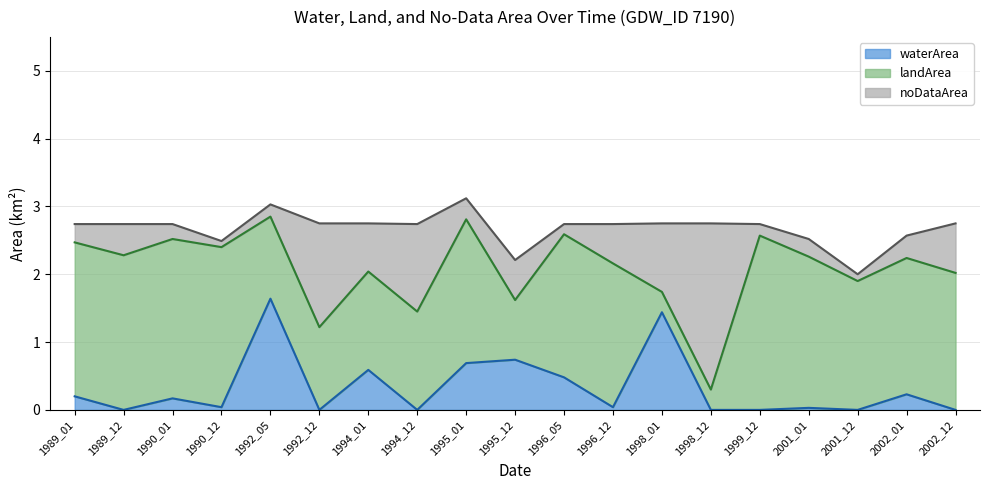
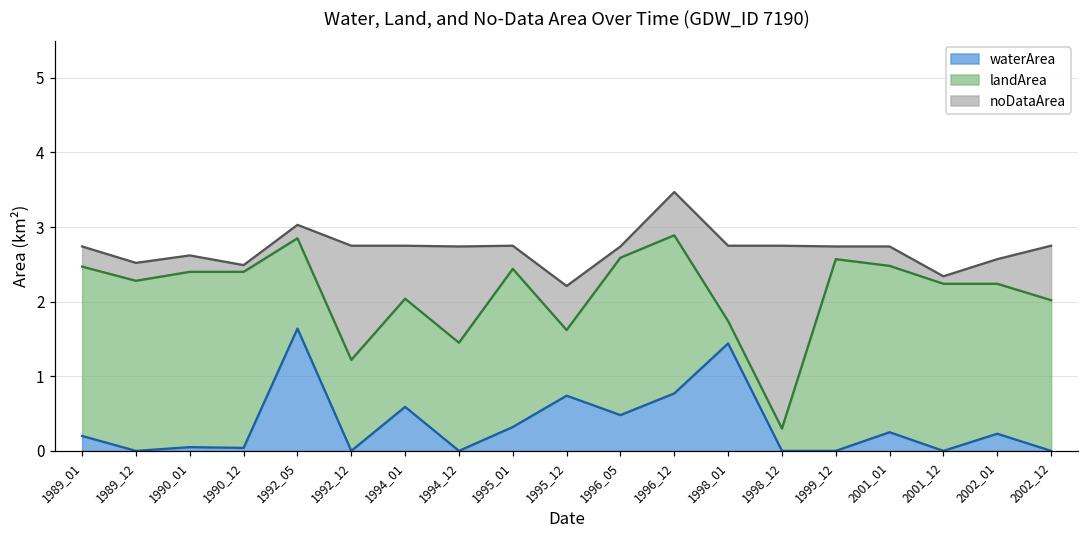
  {
    "waterArea": {
      "1989_01": 0.2,
      "1989_12": 0.0,
-     "1990_01": 0.2,
+     "1990_01": 0.1,
      "1990_12": 0.0,
      "1992_05": 1.6,
      "1992_12": 0.0,
      "1994_01": 0.6,
      "1994_12": 0.0,
-     "1995_01": 0.7,
+     "1995_01": 0.3,
      "1995_12": 0.7,
      "1996_05": 0.5,
-     "1996_12": 0.0,
+     "1996_12": 0.8,
      "1998_01": 1.4,
      "1998_12": 0.0,
      "1999_12": 0.0,
-     "2001_01": 0.0,
+     "2001_01": 0.3,
      "2001_12": 0.0,
      "2002_01": 0.2,
      "2002_12": 0.0
    },
    "landArea": {
      "1989_01": 2.3,
      "1989_12": 2.3,
      "1990_01": 2.4,
      "1990_12": 2.4,
      "1992_05": 1.2,
      "1992_12": 1.2,
      "1994_01": 1.5,
      "1994_12": 1.5,
      "1995_01": 2.1,
      "1995_12": 0.9,
      "1996_05": 2.1,
      "1996_12": 2.1,
      "1998_01": 0.3,
      "1998_12": 0.3,
      "1999_12": 2.6,
      "2001_01": 2.2,
-     "2001_12": 1.9,
+     "2001_12": 2.2,
      "2002_01": 2.0,
      "2002_12": 2.0
    },
    "noDataArea": {
      "1989_01": 0.3,
-     "1989_12": 0.5,
+     "1989_12": 0.2,
      "1990_01": 0.2,
      "1990_12": 0.1,
      "1992_05": 0.2,
      "1992_12": 1.5,
      "1994_01": 0.7,
      "1994_12": 1.3,
      "1995_01": 0.3,
      "1995_12": 0.6,
      "1996_05": 0.1,
      "1996_12": 0.6,
      "1998_01": 1.0,
      "1998_12": 2.5,
      "1999_12": 0.2,
      "2001_01": 0.3,
      "2001_12": 0.1,
      "2002_01": 0.3,
      "2002_12": 0.7
    }
  }
